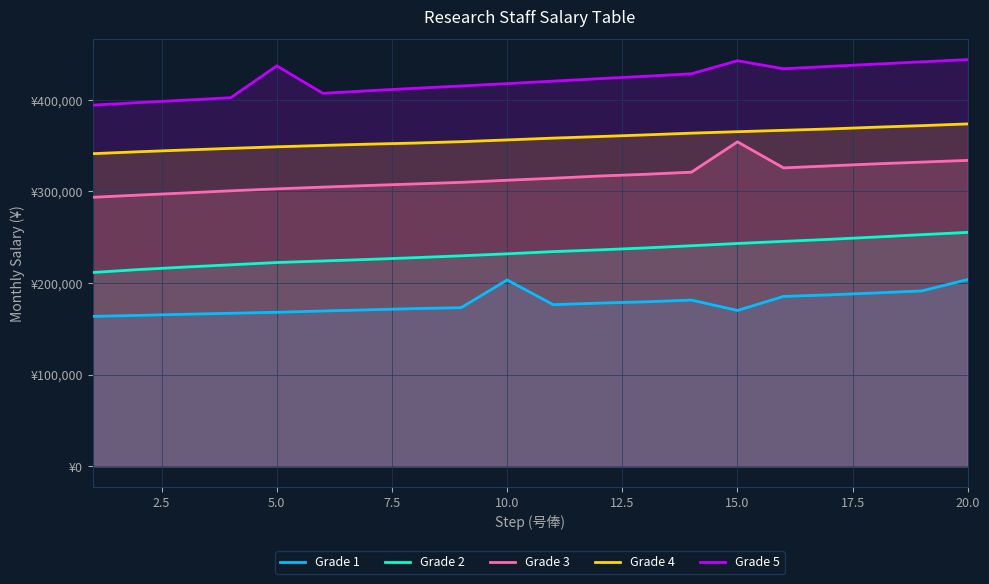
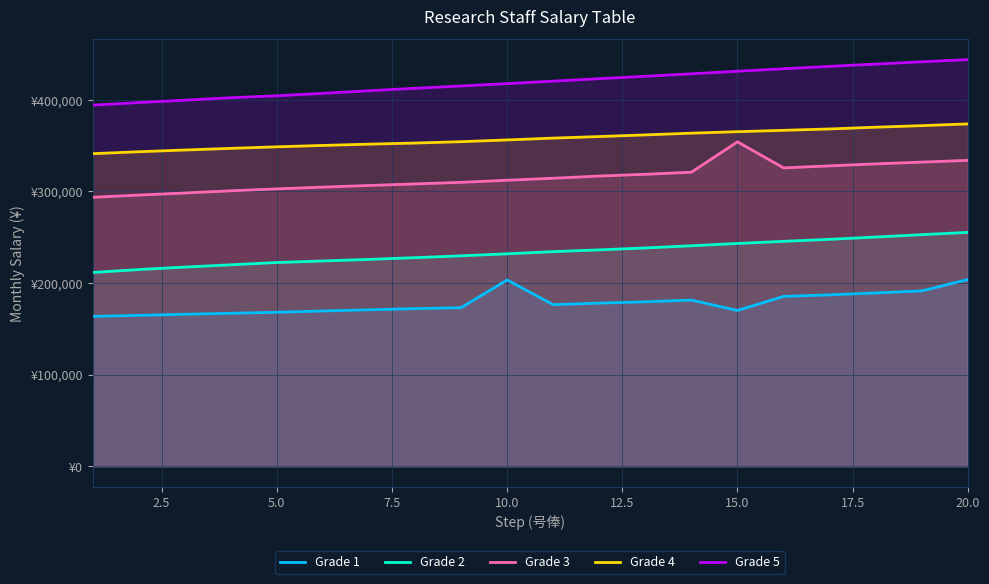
  {
    "Grade 1": {
      "5.0": "¥170,000",
      "10.0": "¥200,000",
      "15.0": "¥170,000",
      "20.0": "¥200,000"
    },
    "Grade 2": {
      "5.0": "¥220,000",
      "10.0": "¥230,000",
      "15.0": "¥240,000",
      "20.0": "¥260,000"
    },
    "Grade 3": {
      "5.0": "¥300,000",
      "10.0": "¥310,000",
      "15.0": "¥350,000",
      "20.0": "¥330,000"
    },
    "Grade 4": {
      "5.0": "¥350,000",
      "10.0": "¥360,000",
      "15.0": "¥370,000",
      "20.0": "¥370,000"
    },
    "Grade 5": {
-     "5.0": "¥440,000",
+     "5.0": "¥400,000",
      "10.0": "¥420,000",
-     "15.0": "¥440,000",
+     "15.0": "¥430,000",
      "20.0": "¥440,000"
    }
  }
